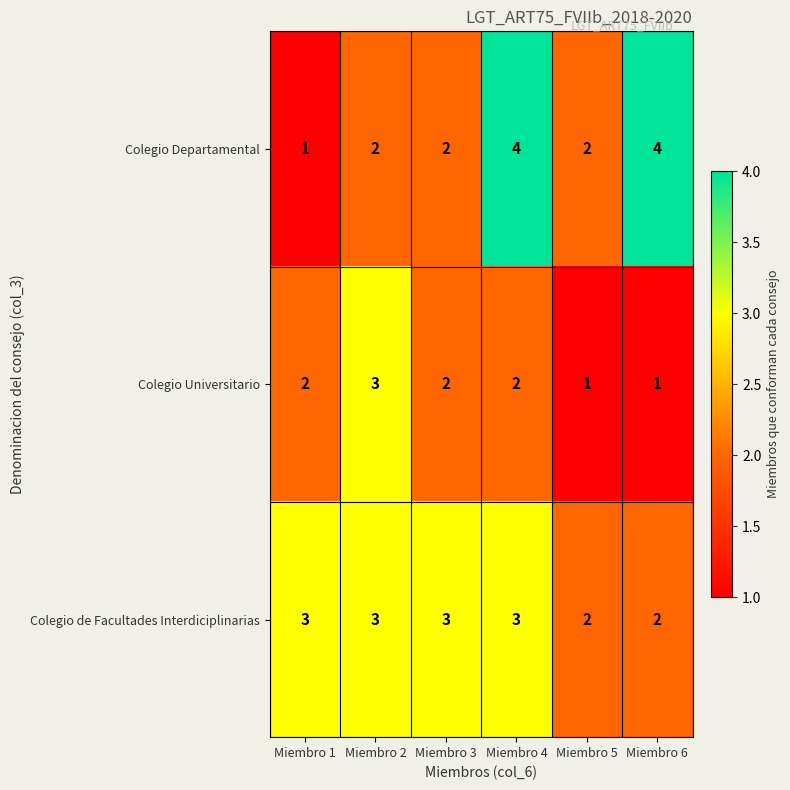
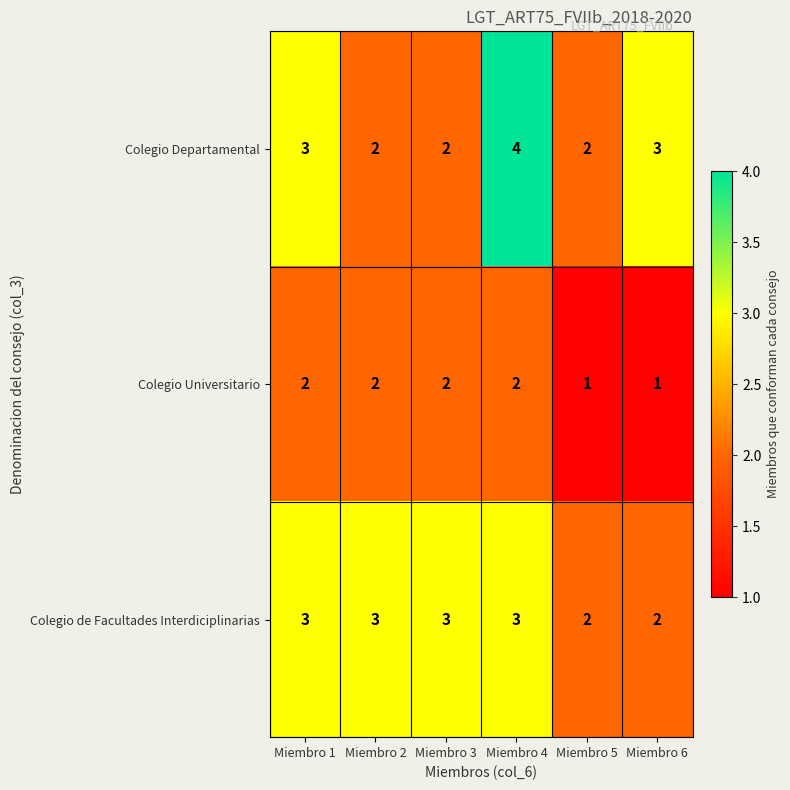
  {
    "Colegio Departamental": {
-     "Miembro 1": 1,
+     "Miembro 1": 3,
      "Miembro 2": 2,
      "Miembro 3": 2,
      "Miembro 4": 4,
      "Miembro 5": 2,
-     "Miembro 6": 4
+     "Miembro 6": 3
    },
    "Colegio Universitario": {
      "Miembro 1": 2,
-     "Miembro 2": 3,
+     "Miembro 2": 2,
      "Miembro 3": 2,
      "Miembro 4": 2,
      "Miembro 5": 1,
      "Miembro 6": 1
    },
    "Colegio de Facultades Interdiciplinarias": {
      "Miembro 1": 3,
      "Miembro 2": 3,
      "Miembro 3": 3,
      "Miembro 4": 3,
      "Miembro 5": 2,
      "Miembro 6": 2
    }
  }
